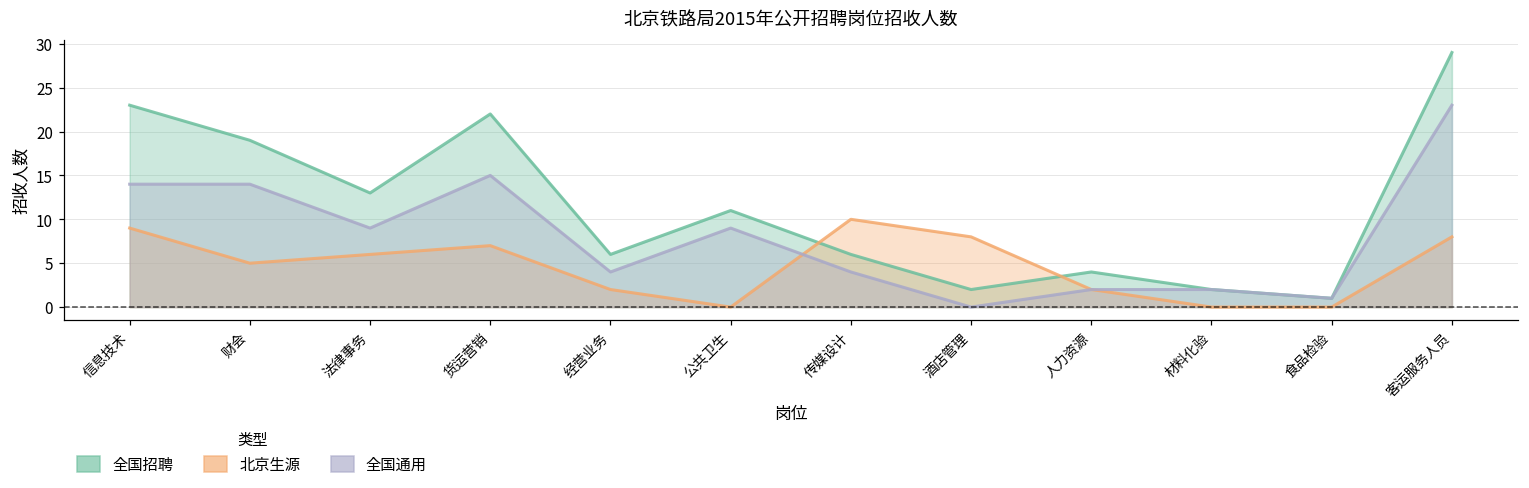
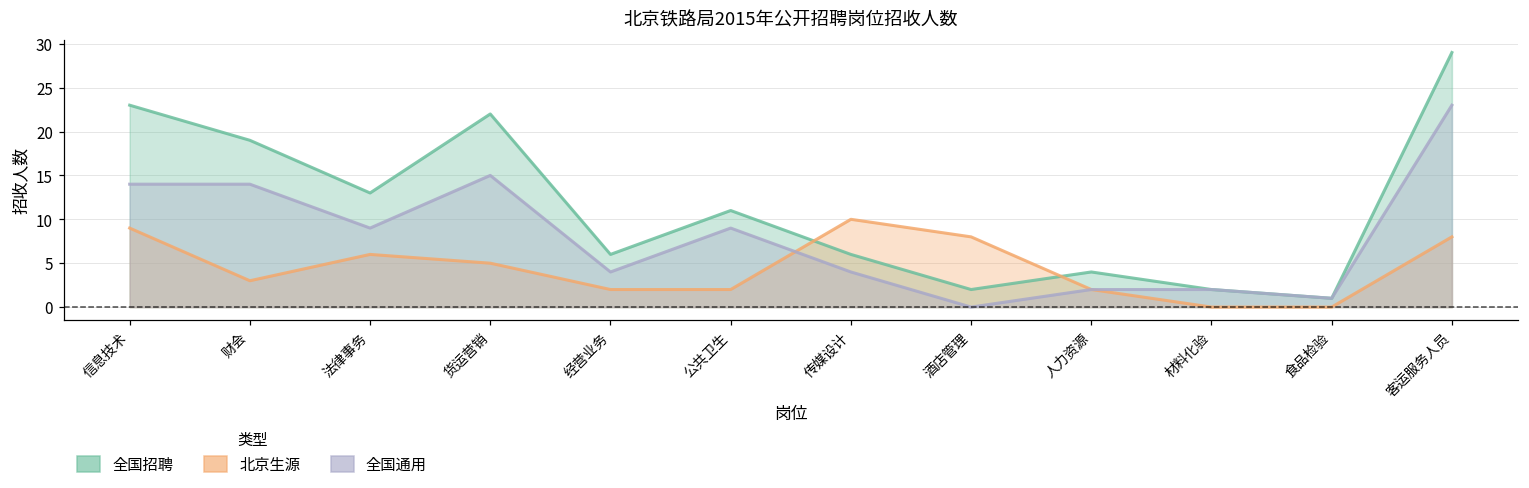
  {
    "北京生源": {
      "信息技术": 9,
-     "财会": 5,
+     "财会": 3,
      "法律事务": 6,
-     "货运营销": 7,
+     "货运营销": 5,
      "经营业务": 2,
-     "公共卫生": 0,
+     "公共卫生": 2,
      "传媒设计": 10,
      "酒店管理": 8,
      "材料化验": 0,
      "食品检验": 0,
      "客运服务人员": 8
    }
  }
